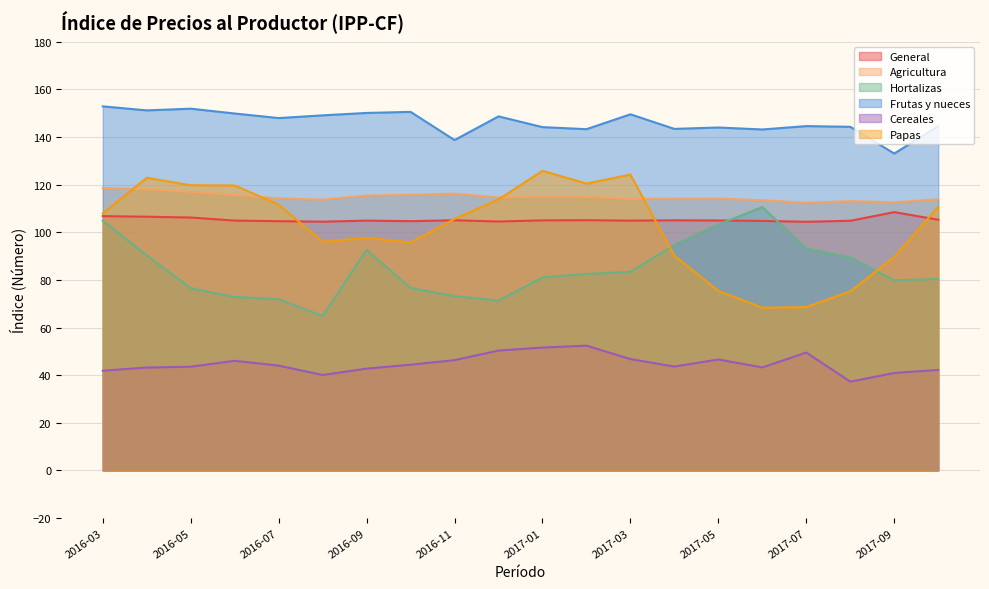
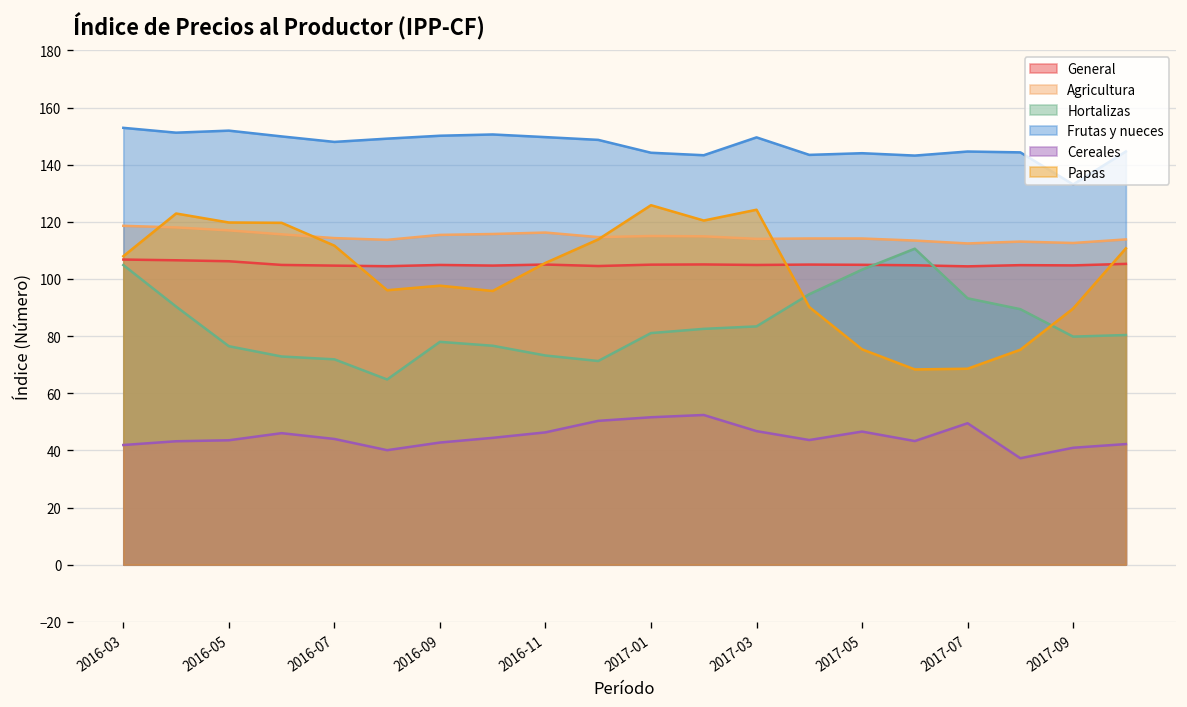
  {
    "General": {
      "2016-03": 107,
      "2016-05": 106,
      "2016-07": 105,
      "2016-09": 105,
      "2017-01": 105,
      "2017-03": 105,
      "2017-05": 105,
      "2017-07": 104,
-     "2017-09": 108
+     "2017-09": 105
    },
    "Hortalizas": {
      "2016-03": 105,
      "2016-05": 76,
      "2016-07": 72,
-     "2016-09": 93,
+     "2016-09": 78,
      "2016-11": 73,
      "2017-01": 81,
      "2017-03": 83,
      "2017-05": 103,
      "2017-07": 93,
      "2017-09": 80
    },
    "Frutas y nueces": {
      "2016-03": 153,
      "2016-05": 152,
      "2016-07": 148,
      "2016-09": 150,
-     "2016-11": 139,
+     "2016-11": 150,
      "2017-01": 144,
      "2017-03": 150,
      "2017-05": 144,
      "2017-07": 145,
      "2017-09": 133
    },
    "Cereales": {
      "2016-03": 42,
      "2016-05": 44,
      "2016-07": 44,
      "2016-09": 43,
      "2016-11": 46,
      "2017-01": 52,
      "2017-03": 47,
      "2017-05": 47,
      "2017-07": 50,
      "2017-09": 41
    }
  }
